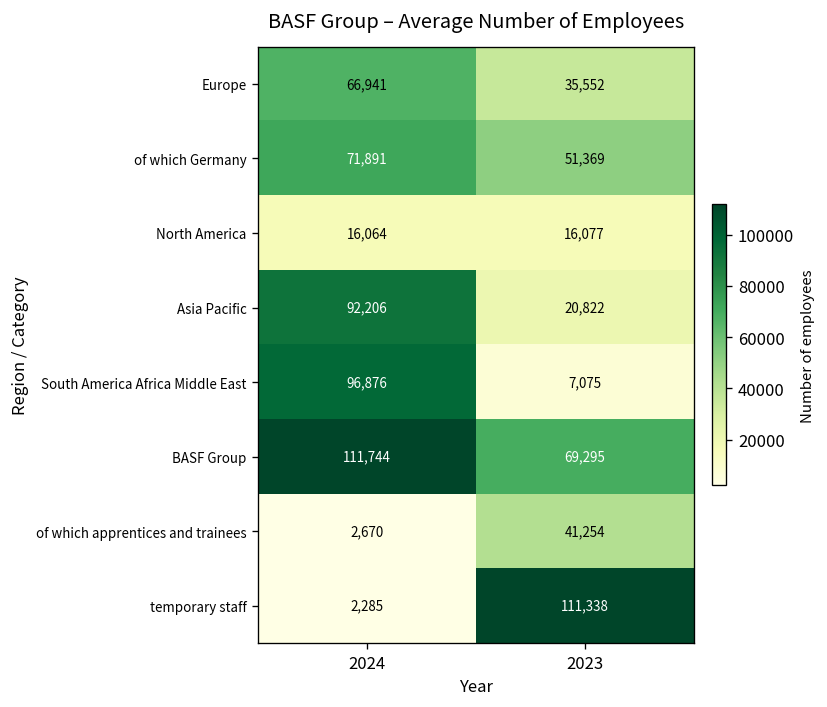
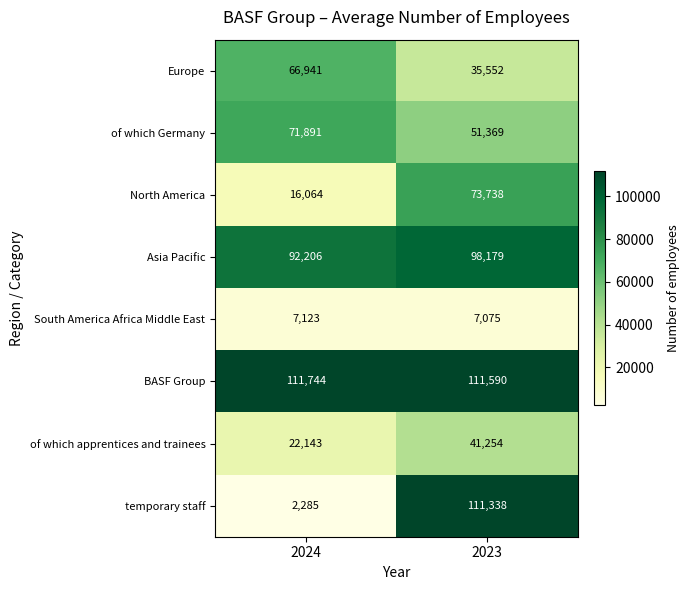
  {
    "Europe": {
      "2024": "66,941",
      "2023": "35,552"
    },
    "of which Germany": {
      "2024": "71,891",
      "2023": "51,369"
    },
    "North America": {
      "2024": "16,064",
-     "2023": "16,077"
+     "2023": "73,738"
    },
    "Asia Pacific": {
      "2024": "92,206",
-     "2023": "20,822"
+     "2023": "98,179"
    },
    "South America Africa Middle East": {
-     "2024": "96,876",
+     "2024": "7,123",
      "2023": "7,075"
    },
    "BASF Group": {
      "2024": "111,744",
-     "2023": "69,295"
+     "2023": "111,590"
    },
    "of which apprentices and trainees": {
-     "2024": "2,670",
+     "2024": "22,143",
      "2023": "41,254"
    },
    "temporary staff": {
      "2024": "2,285",
      "2023": "111,338"
    }
  }
